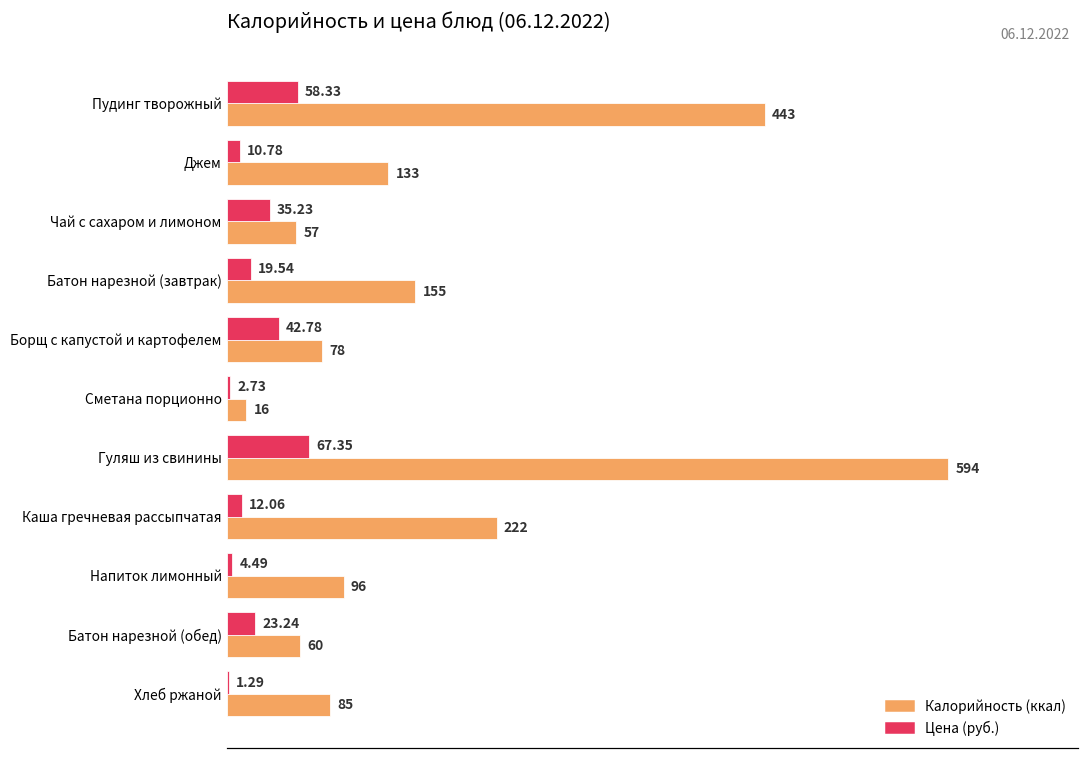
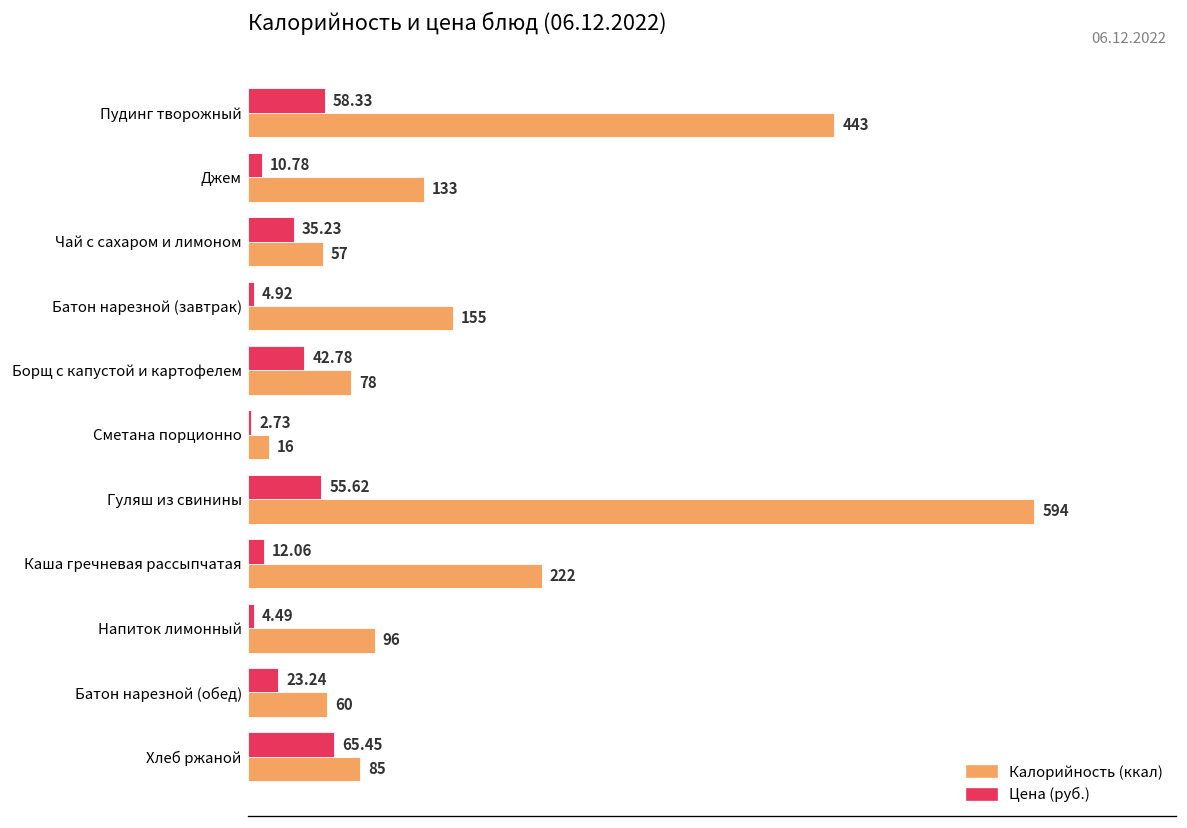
  {
    "Цена (руб.)": {
      "Пудинг творожный": 58.33,
      "Джем": 10.78,
      "Чай с сахаром и лимоном": 35.23,
-     "Батон нарезной (завтрак)": 19.54,
+     "Батон нарезной (завтрак)": 4.92,
      "Борщ с капустой и картофелем": 42.78,
      "Сметана порционно": 2.73,
-     "Гуляш из свинины": 67.35,
+     "Гуляш из свинины": 55.62,
      "Каша гречневая рассыпчатая": 12.06,
      "Напиток лимонный": 4.49,
      "Батон нарезной (обед)": 23.24,
-     "Хлеб ржаной": 1.29
+     "Хлеб ржаной": 65.45
    }
  }
